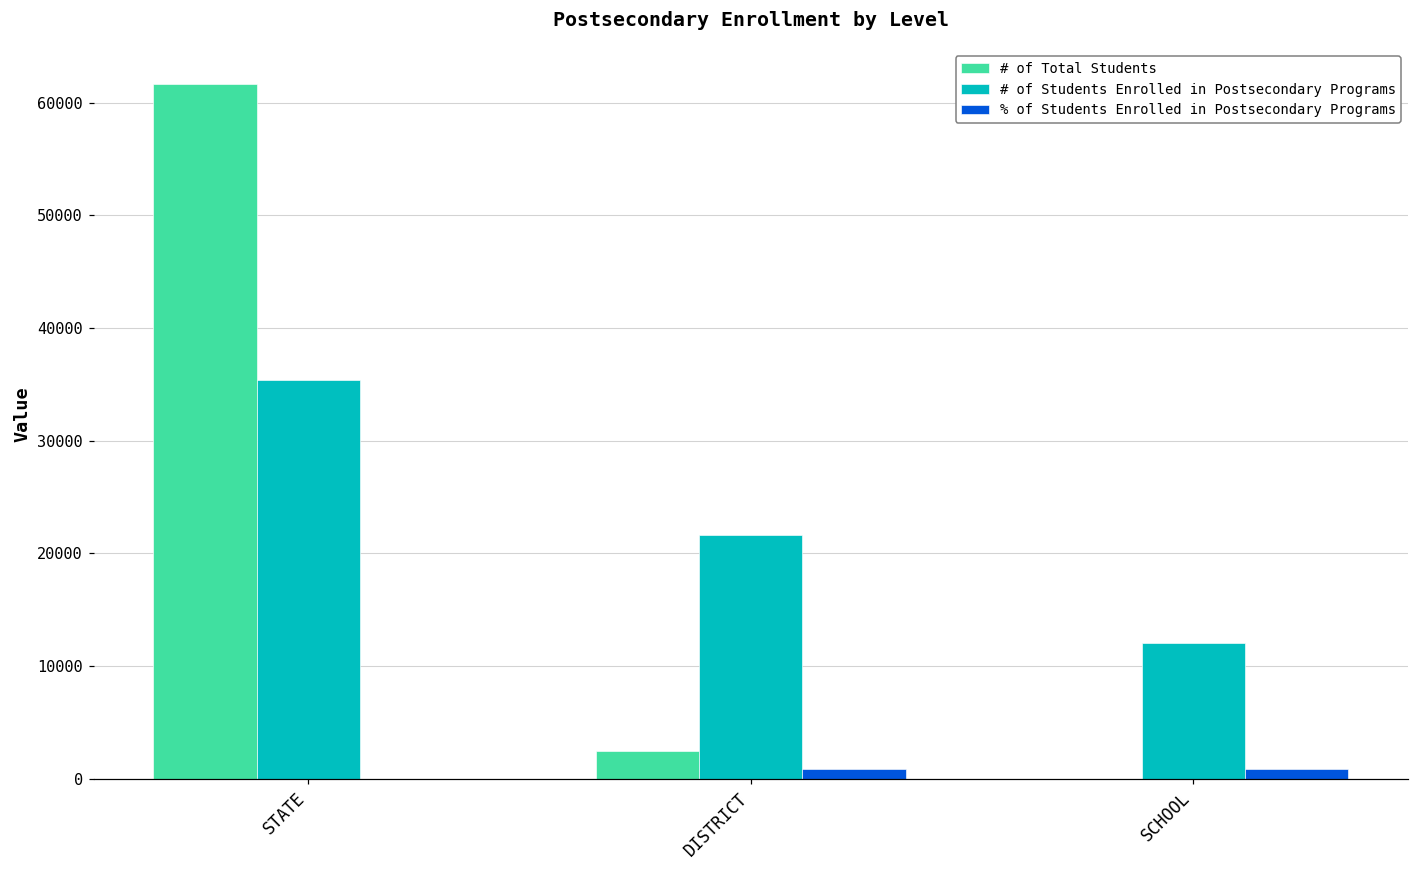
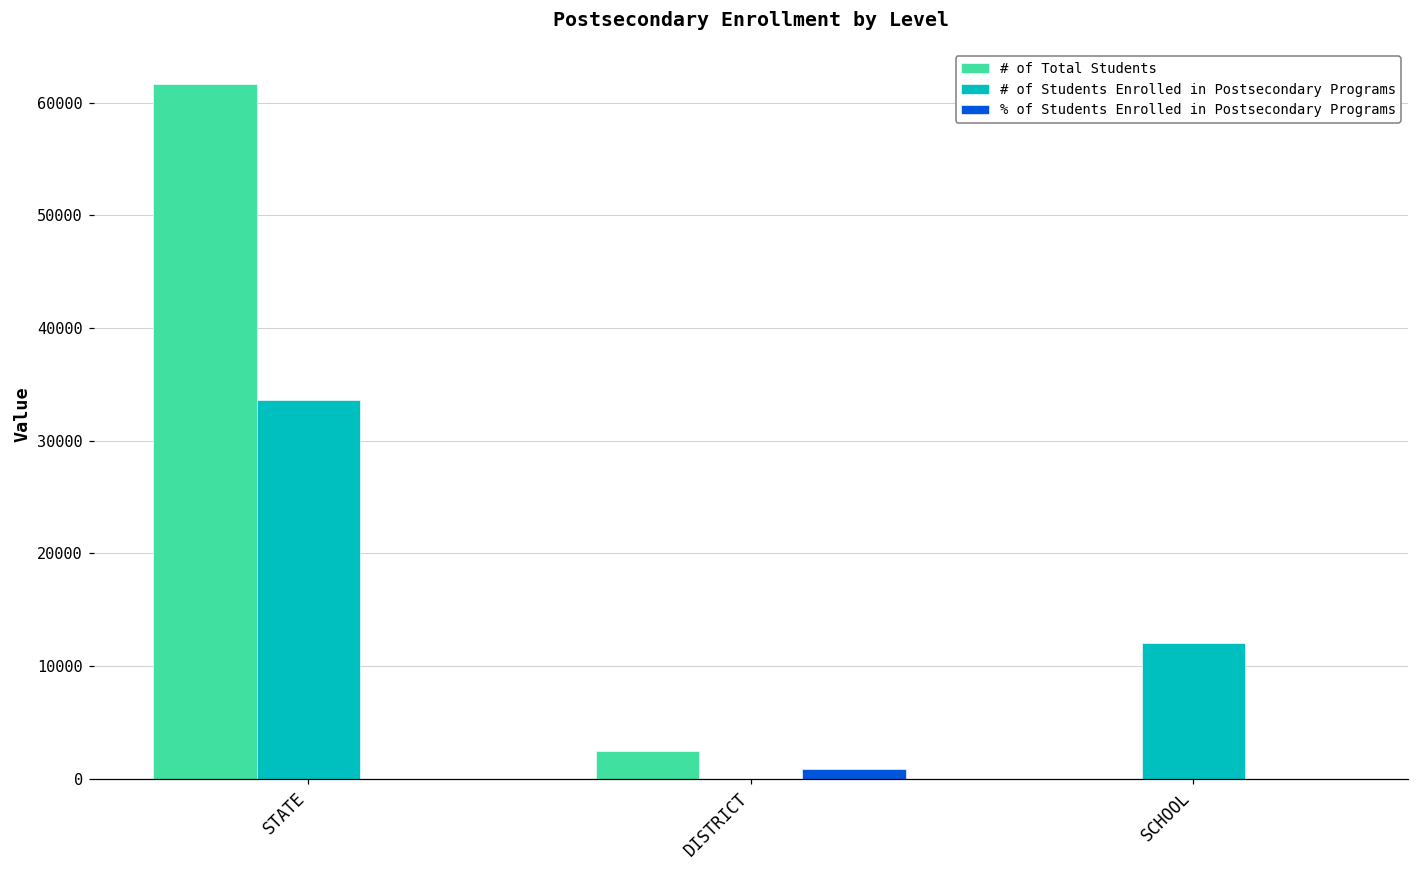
  {
    "# of Total Students": {
      "STATE": 61600,
      "DISTRICT": 2500
    },
    "# of Students Enrolled in Postsecondary Programs": {
-     "STATE": 35400,
-     "DISTRICT": 21700,
+     "STATE": 33600,
+     "DISTRICT": 0,
      "SCHOOL": 12100
    },
    "% of Students Enrolled in Postsecondary Programs": {
      "DISTRICT": 900,
-     "SCHOOL": 900
+     "SCHOOL": 0
    }
  }
